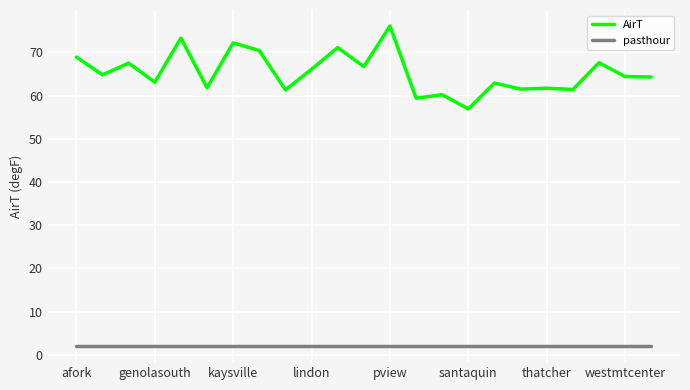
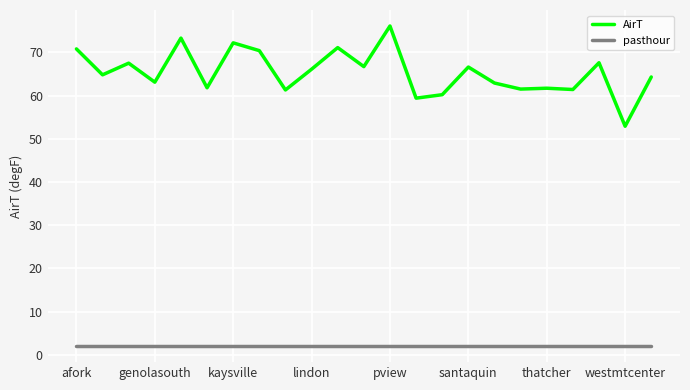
  {
    "AirT": {
-     "afork": 69,
+     "afork": 71,
      "genolasouth": 63,
      "kaysville": 72,
      "lindon": 66,
      "pview": 76,
-     "santaquin": 57,
+     "santaquin": 67,
      "thatcher": 62,
-     "westmtcenter": 64
+     "westmtcenter": 53
    },
    "pasthour": {
      "afork": 2,
      "genolasouth": 2,
      "kaysville": 2,
      "lindon": 2,
      "pview": 2,
      "santaquin": 2,
      "thatcher": 2,
      "westmtcenter": 2
    }
  }
